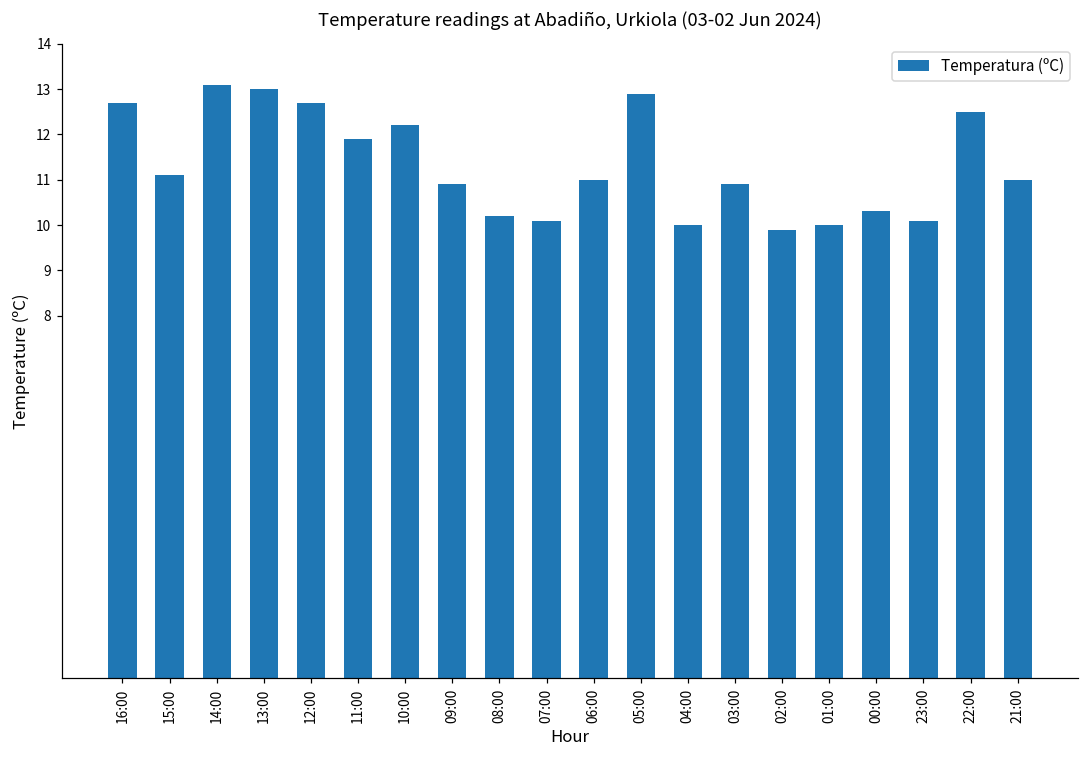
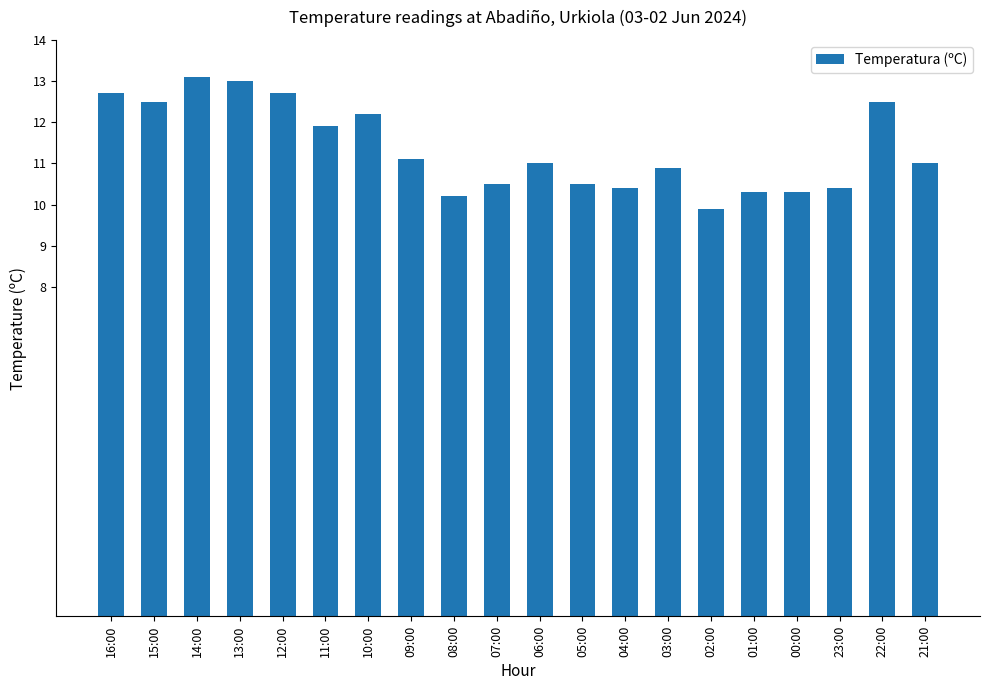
  {
    "16:00": 12.7,
-   "15:00": 11.1,
+   "15:00": 12.5,
    "14:00": 13.1,
    "13:00": 13.0,
    "12:00": 12.7,
    "11:00": 11.9,
    "10:00": 12.2,
-   "09:00": 10.9,
+   "09:00": 11.1,
    "08:00": 10.2,
-   "07:00": 10.1,
+   "07:00": 10.5,
    "06:00": 11.0,
-   "05:00": 12.9,
-   "04:00": 10.0,
+   "05:00": 10.5,
+   "04:00": 10.4,
    "03:00": 10.9,
    "02:00": 9.9,
-   "01:00": 10.0,
+   "01:00": 10.3,
    "00:00": 10.3,
-   "23:00": 10.1,
+   "23:00": 10.4,
    "22:00": 12.5,
    "21:00": 11.0
  }
